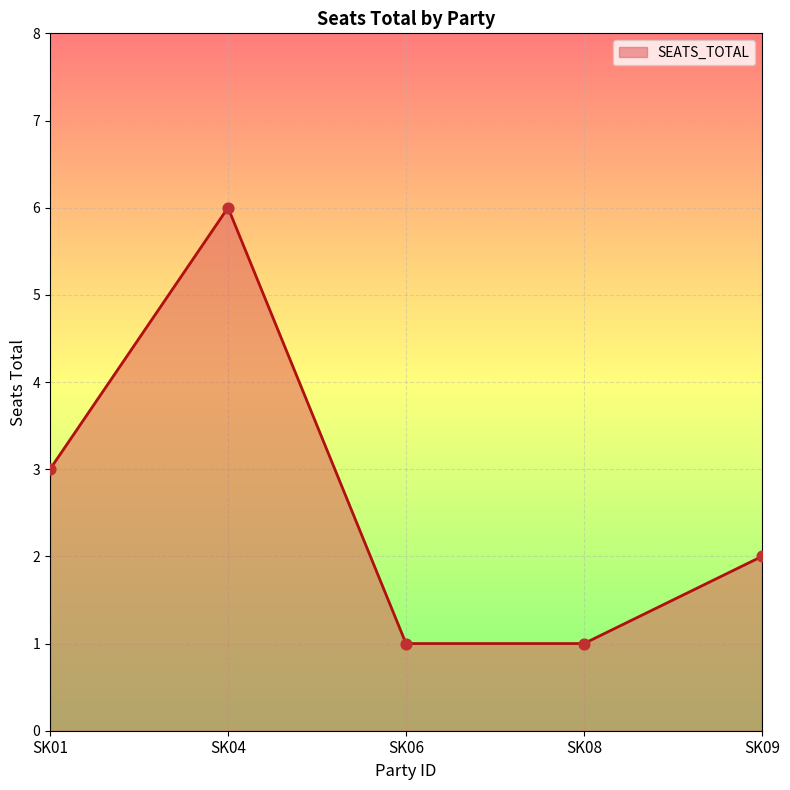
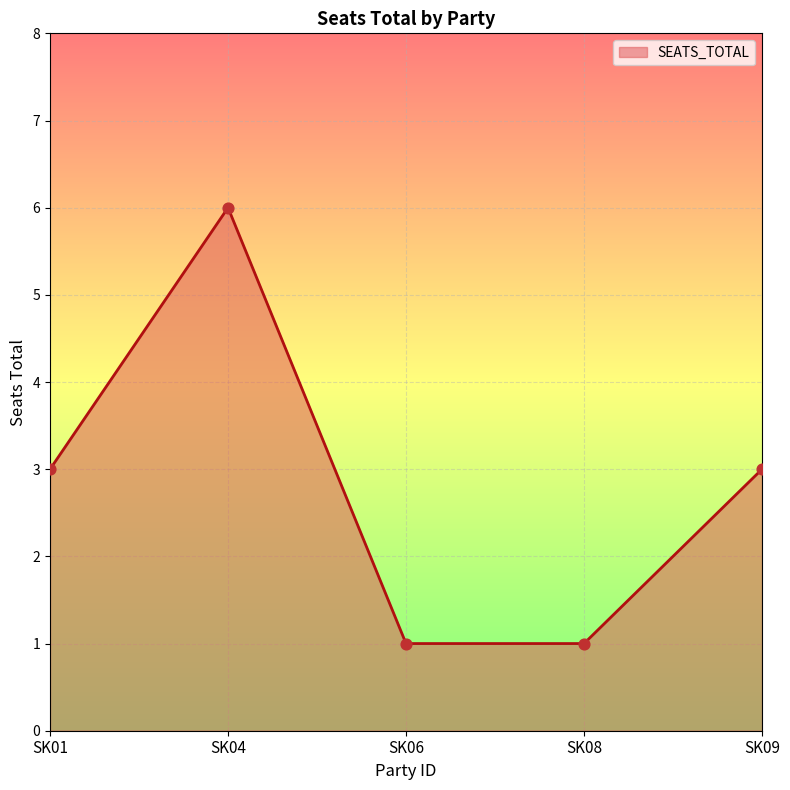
  {
    "SK01": 3,
    "SK04": 6,
    "SK06": 1,
    "SK08": 1,
-   "SK09": 2
+   "SK09": 3
  }
